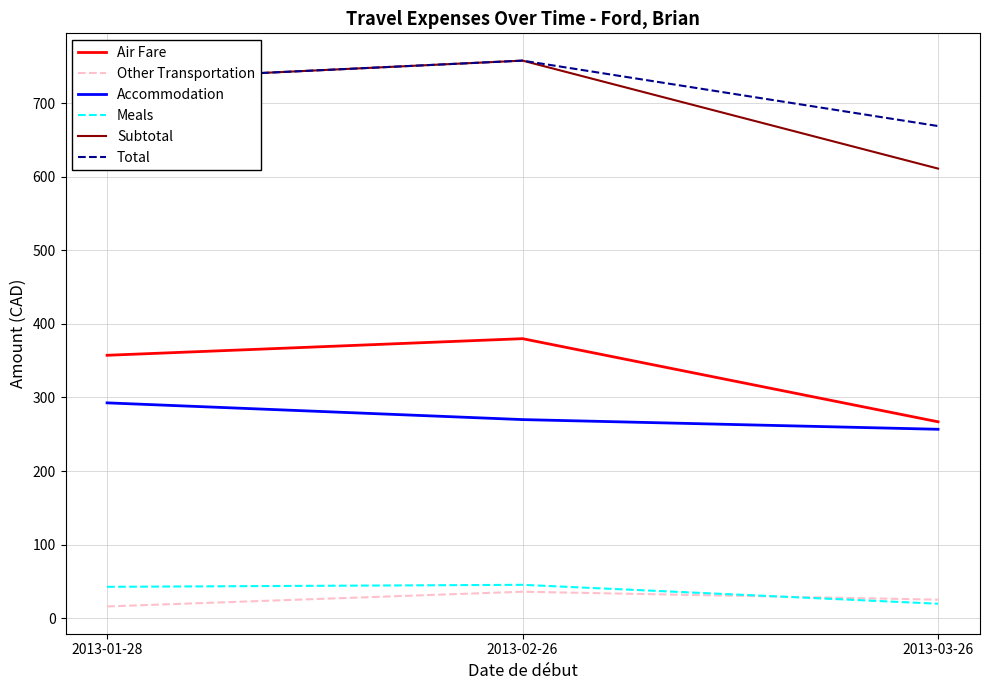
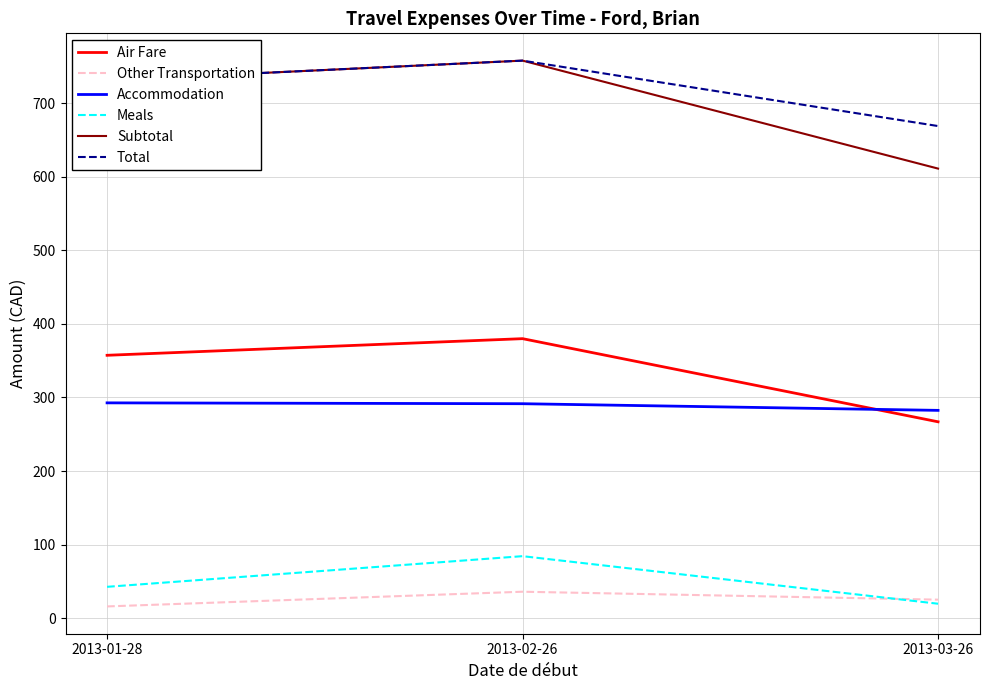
  {
    "Air Fare": {
      "2013-01-28": 360,
      "2013-02-26": 380,
      "2013-03-26": 270
    },
    "Other Transportation": {
      "2013-01-28": 20,
      "2013-02-26": 40,
      "2013-03-26": 30
    },
    "Accommodation": {
      "2013-01-28": 290,
-     "2013-02-26": 270,
-     "2013-03-26": 260
+     "2013-02-26": 290,
+     "2013-03-26": 280
    },
    "Meals": {
      "2013-01-28": 40,
-     "2013-02-26": 50,
+     "2013-02-26": 80,
      "2013-03-26": 20
    },
    "Subtotal": {
      "2013-03-26": 610
    },
    "Total": {
      "2013-03-26": 670
    }
  }
